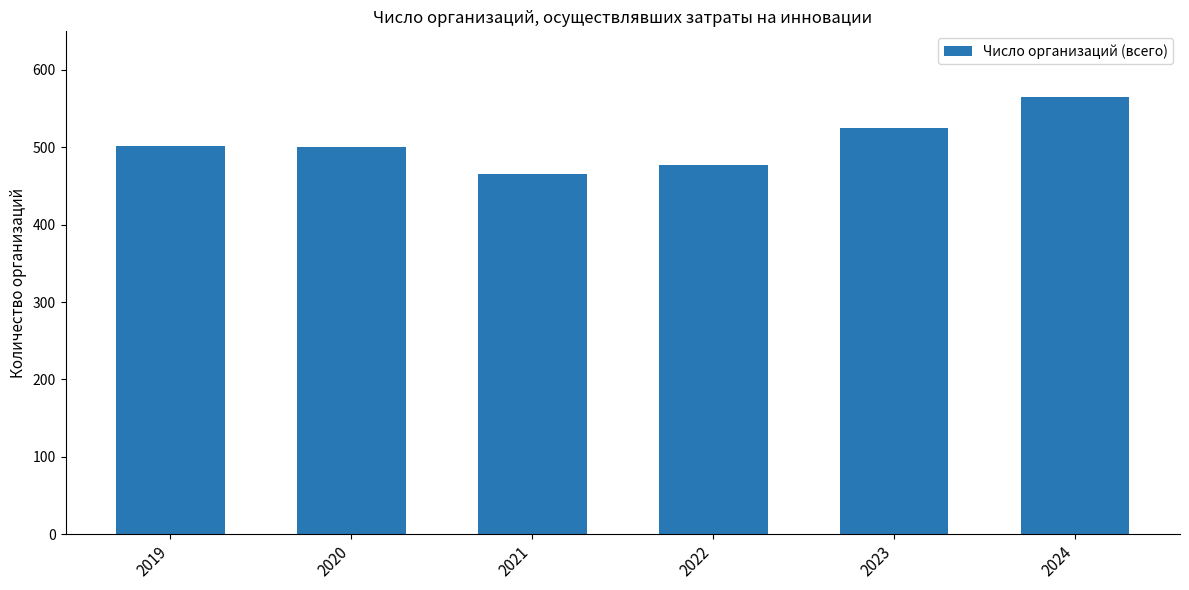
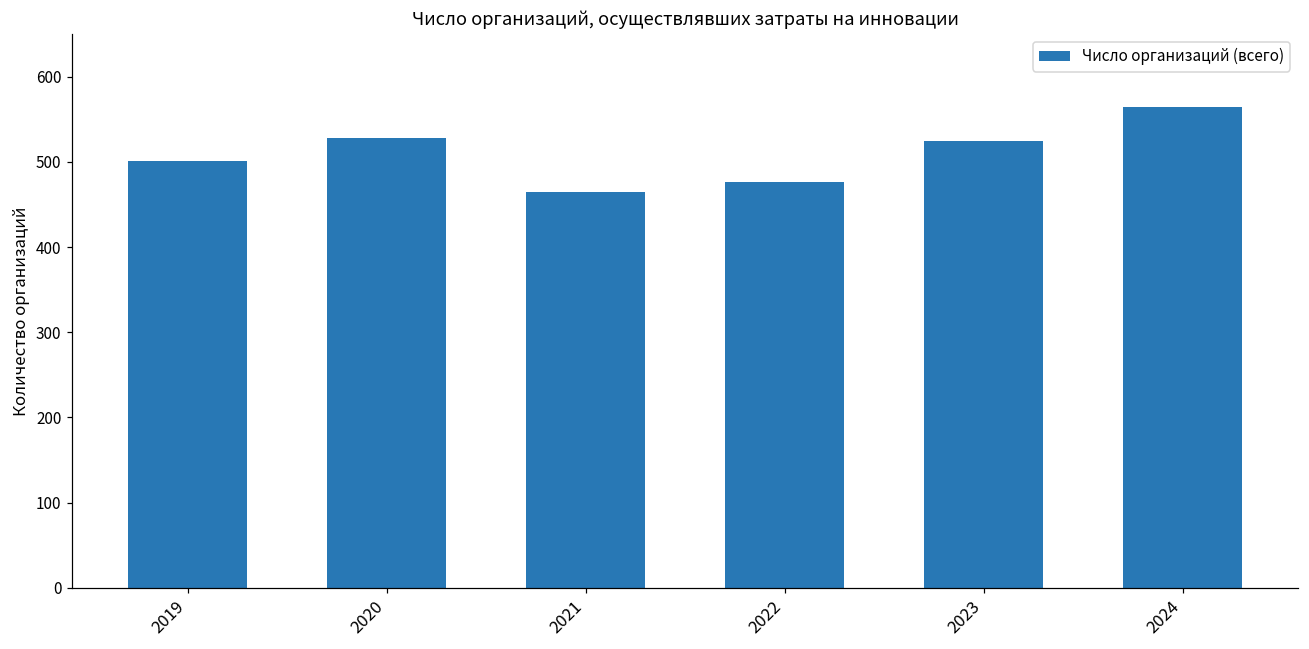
  {
    "2019": 500,
-   "2020": 500,
+   "2020": 530,
    "2021": 470,
    "2022": 480,
    "2023": 530,
    "2024": 570
  }
